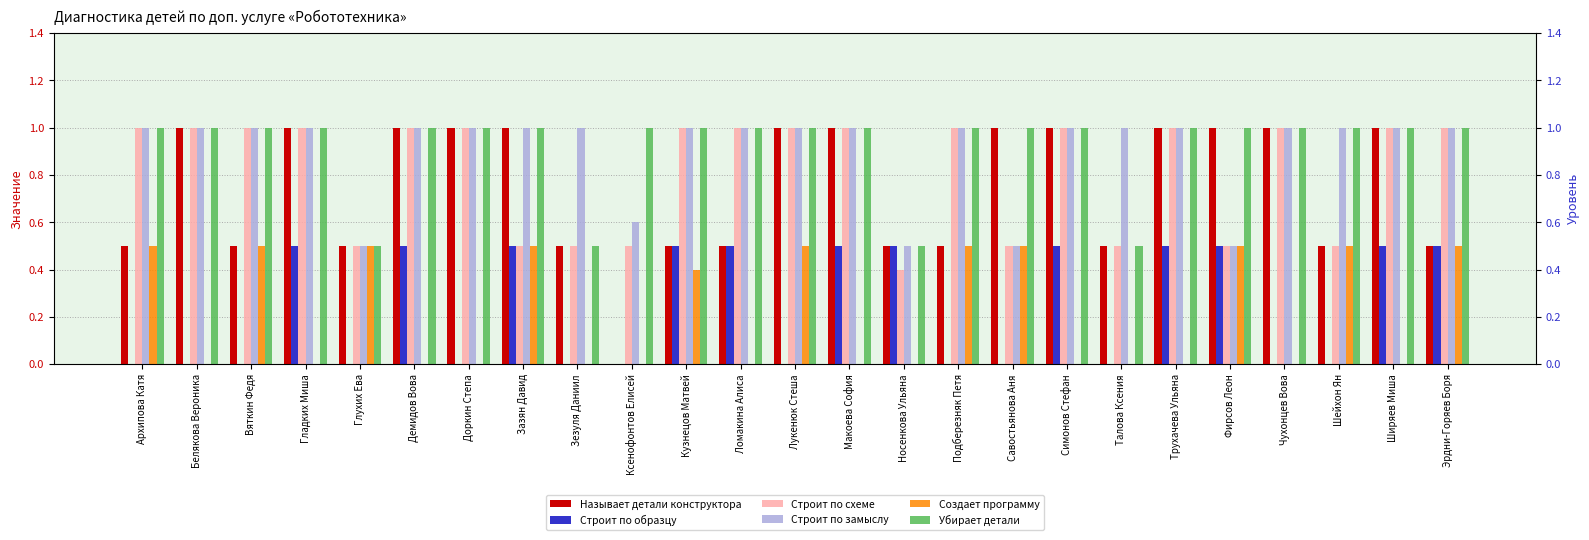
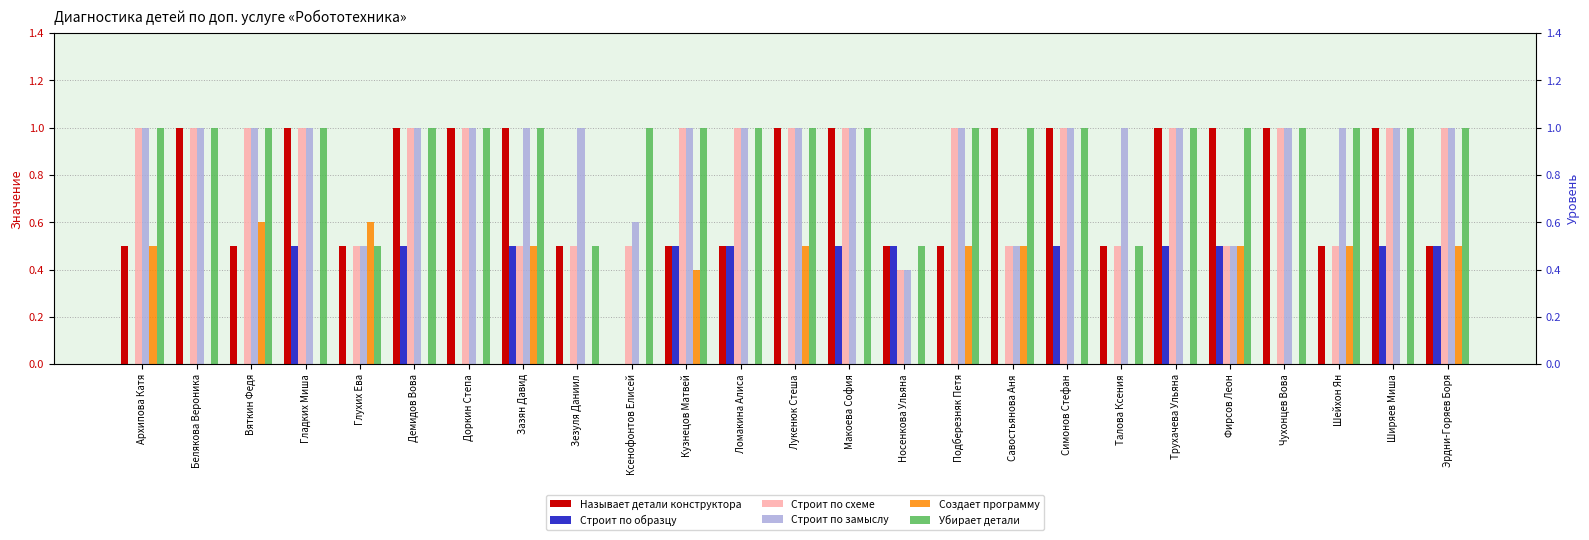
  {
    "Называет детали конструктора": {
      "Архипова Катя": 0.5,
      "Белякова Вероника": 1.0,
      "Вяткин Федя": 0.5,
      "Гладких Миша": 1.0,
      "Глухих Ева": 0.5,
      "Демидов Вова": 1.0,
      "Доркин Степа": 1.0,
      "Зазян Давид": 1.0,
      "Зезуля Даниил": 0.5,
      "Ксенофонтов Елисей": 0.0,
      "Кузнецов Матвей": 0.5,
      "Ломакина Алиса": 0.5,
      "Лукенюк Стеша": 1.0,
      "Макоева София": 1.0,
      "Носенкова Ульяна": 0.5,
      "Подберезняк Петя": 0.5,
      "Савостьянова Аня": 1.0,
      "Симонов Стефан": 1.0,
      "Талова Ксения": 0.5,
      "Трухачева Ульяна": 1.0,
      "Фирсов Леон": 1.0,
      "Чухонцев Вова": 1.0,
      "Шейхон Ян": 0.5,
      "Ширяев Миша": 1.0,
      "Эрдни-Горяев Боря": 0.5
    },
    "Строит по образцу": {
      "Архипова Катя": 0.0,
      "Белякова Вероника": 0.0,
      "Вяткин Федя": 0.0,
      "Гладких Миша": 0.5,
      "Глухих Ева": 0.0,
      "Демидов Вова": 0.5,
      "Доркин Степа": 0.0,
      "Зазян Давид": 0.5,
      "Зезуля Даниил": 0.0,
      "Ксенофонтов Елисей": 0.0,
      "Кузнецов Матвей": 0.5,
      "Ломакина Алиса": 0.5,
      "Лукенюк Стеша": 0.0,
      "Макоева София": 0.5,
      "Носенкова Ульяна": 0.5,
      "Подберезняк Петя": 0.0,
      "Савостьянова Аня": 0.0,
      "Симонов Стефан": 0.5,
      "Талова Ксения": 0.0,
      "Трухачева Ульяна": 0.5,
      "Фирсов Леон": 0.5,
      "Чухонцев Вова": 0.0,
      "Шейхон Ян": 0.0,
      "Ширяев Миша": 0.5,
      "Эрдни-Горяев Боря": 0.5
    },
    "Строит по схеме": {
      "Архипова Катя": 1.0,
      "Белякова Вероника": 1.0,
      "Вяткин Федя": 1.0,
      "Гладких Миша": 1.0,
      "Глухих Ева": 0.5,
      "Демидов Вова": 1.0,
      "Доркин Степа": 1.0,
      "Зазян Давид": 0.5,
      "Зезуля Даниил": 0.5,
      "Ксенофонтов Елисей": 0.5,
      "Кузнецов Матвей": 1.0,
      "Ломакина Алиса": 1.0,
      "Лукенюк Стеша": 1.0,
      "Макоева София": 1.0,
      "Носенкова Ульяна": 0.4,
      "Подберезняк Петя": 1.0,
      "Савостьянова Аня": 0.5,
      "Симонов Стефан": 1.0,
      "Талова Ксения": 0.5,
      "Трухачева Ульяна": 1.0,
      "Фирсов Леон": 0.5,
      "Чухонцев Вова": 1.0,
      "Шейхон Ян": 0.5,
      "Ширяев Миша": 1.0,
      "Эрдни-Горяев Боря": 1.0
    },
    "Строит по замыслу": {
      "Архипова Катя": 1.0,
      "Белякова Вероника": 1.0,
      "Вяткин Федя": 1.0,
      "Гладких Миша": 1.0,
      "Глухих Ева": 0.5,
      "Демидов Вова": 1.0,
      "Доркин Степа": 1.0,
      "Зазян Давид": 1.0,
      "Зезуля Даниил": 1.0,
      "Ксенофонтов Елисей": 0.6,
      "Кузнецов Матвей": 1.0,
      "Ломакина Алиса": 1.0,
      "Лукенюк Стеша": 1.0,
      "Макоева София": 1.0,
-     "Носенкова Ульяна": 0.5,
+     "Носенкова Ульяна": 0.4,
      "Подберезняк Петя": 1.0,
      "Савостьянова Аня": 0.5,
      "Симонов Стефан": 1.0,
      "Талова Ксения": 1.0,
      "Трухачева Ульяна": 1.0,
      "Фирсов Леон": 0.5,
      "Чухонцев Вова": 1.0,
      "Шейхон Ян": 1.0,
      "Ширяев Миша": 1.0,
      "Эрдни-Горяев Боря": 1.0
    },
    "Создает программу": {
      "Архипова Катя": 0.5,
      "Белякова Вероника": 0.0,
-     "Вяткин Федя": 0.5,
+     "Вяткин Федя": 0.6,
      "Гладких Миша": 0.0,
-     "Глухих Ева": 0.5,
+     "Глухих Ева": 0.6,
      "Демидов Вова": 0.0,
      "Доркин Степа": 0.0,
      "Зазян Давид": 0.5,
      "Зезуля Даниил": 0.0,
      "Ксенофонтов Елисей": 0.0,
      "Кузнецов Матвей": 0.4,
      "Ломакина Алиса": 0.0,
      "Лукенюк Стеша": 0.5,
      "Макоева София": 0.0,
      "Носенкова Ульяна": 0.0,
      "Подберезняк Петя": 0.5,
      "Савостьянова Аня": 0.5,
      "Симонов Стефан": 0.0,
      "Талова Ксения": 0.0,
      "Трухачева Ульяна": 0.0,
      "Фирсов Леон": 0.5,
      "Чухонцев Вова": 0.0,
      "Шейхон Ян": 0.5,
      "Ширяев Миша": 0.0,
      "Эрдни-Горяев Боря": 0.5
    },
    "Убирает детали": {
      "Архипова Катя": 1.0,
      "Белякова Вероника": 1.0,
      "Вяткин Федя": 1.0,
      "Гладких Миша": 1.0,
      "Глухих Ева": 0.5,
      "Демидов Вова": 1.0,
      "Доркин Степа": 1.0,
      "Зазян Давид": 1.0,
      "Зезуля Даниил": 0.5,
      "Ксенофонтов Елисей": 1.0,
      "Кузнецов Матвей": 1.0,
      "Ломакина Алиса": 1.0,
      "Лукенюк Стеша": 1.0,
      "Макоева София": 1.0,
      "Носенкова Ульяна": 0.5,
      "Подберезняк Петя": 1.0,
      "Савостьянова Аня": 1.0,
      "Симонов Стефан": 1.0,
      "Талова Ксения": 0.5,
      "Трухачева Ульяна": 1.0,
      "Фирсов Леон": 1.0,
      "Чухонцев Вова": 1.0,
      "Шейхон Ян": 1.0,
      "Ширяев Миша": 1.0,
      "Эрдни-Горяев Боря": 1.0
    }
  }
